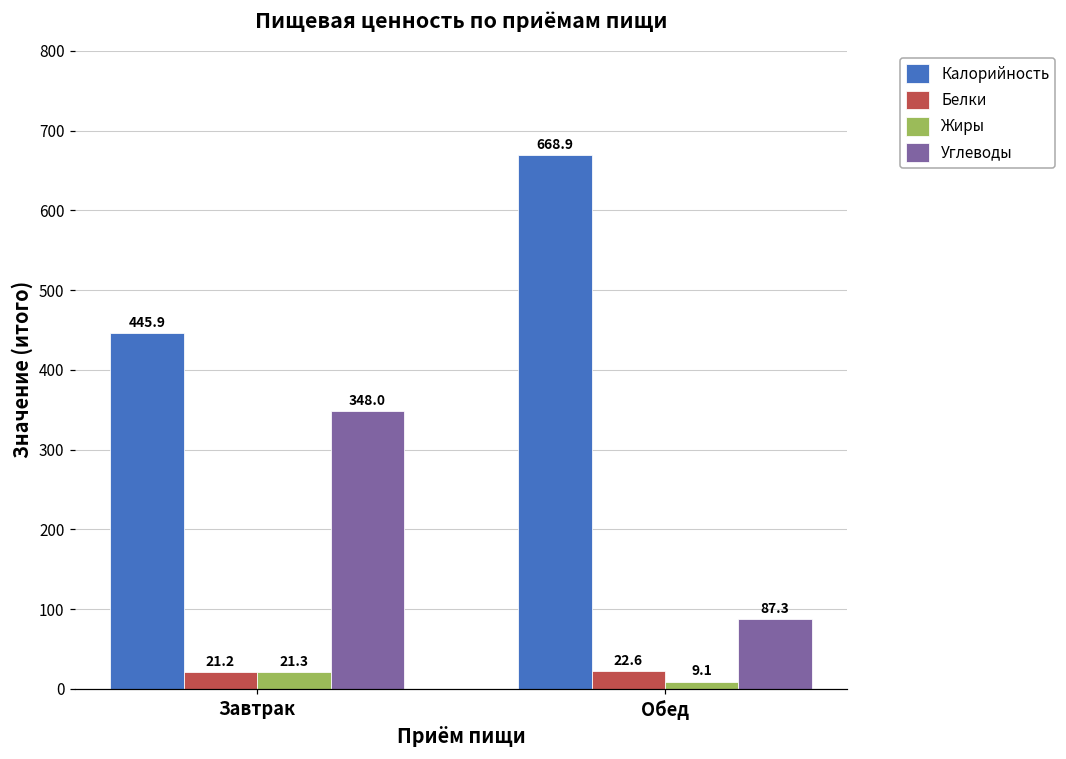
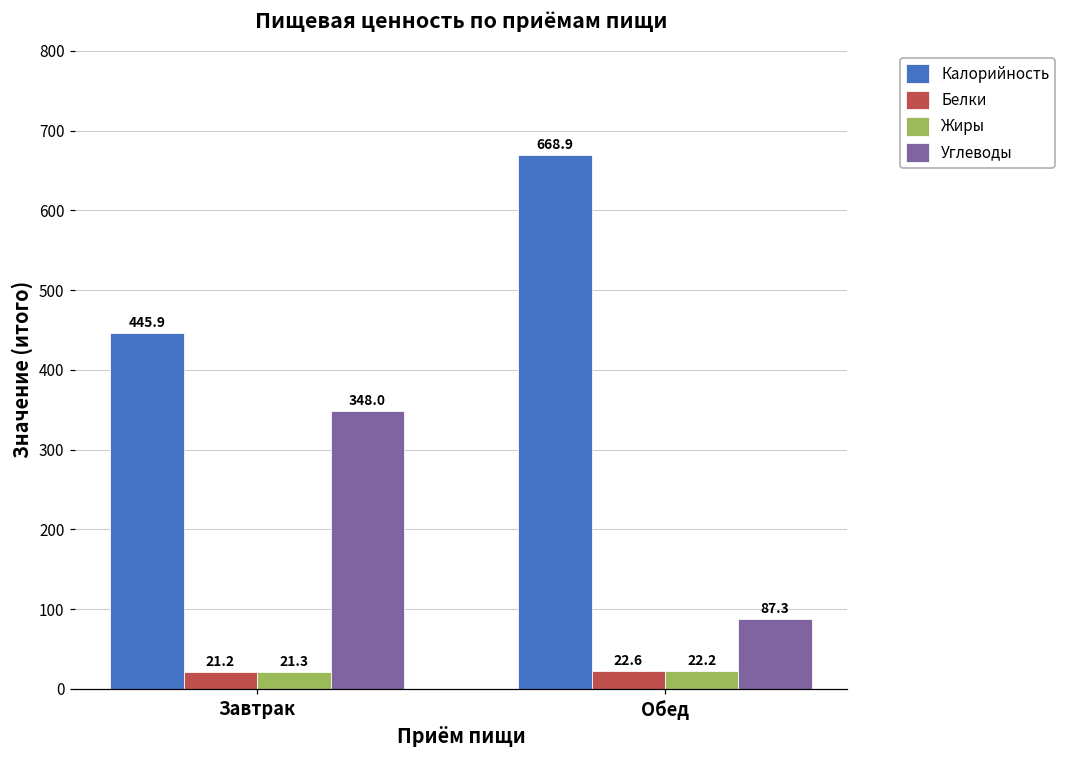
  {
    "Калорийность": {
      "Завтрак": 445.9,
      "Обед": 668.9
    },
    "Белки": {
      "Завтрак": 21.2,
      "Обед": 22.6
    },
    "Жиры": {
      "Завтрак": 21.3,
-     "Обед": 9.1
+     "Обед": 22.2
    },
    "Углеводы": {
      "Завтрак": 348.0,
      "Обед": 87.3
    }
  }
